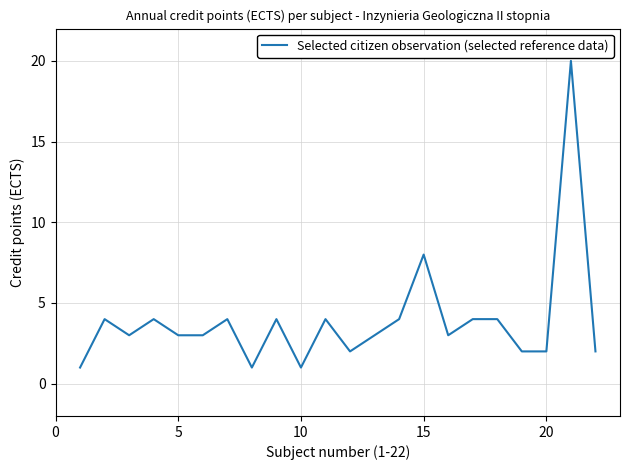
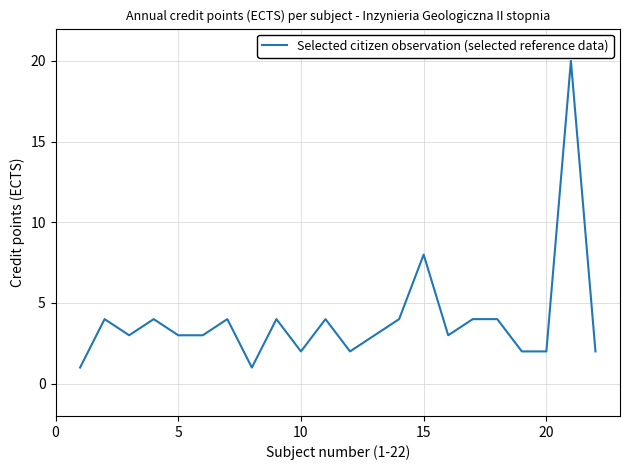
  {
    "5": 3,
-   "10": 1,
+   "10": 2,
    "15": 8,
    "20": 2
  }
